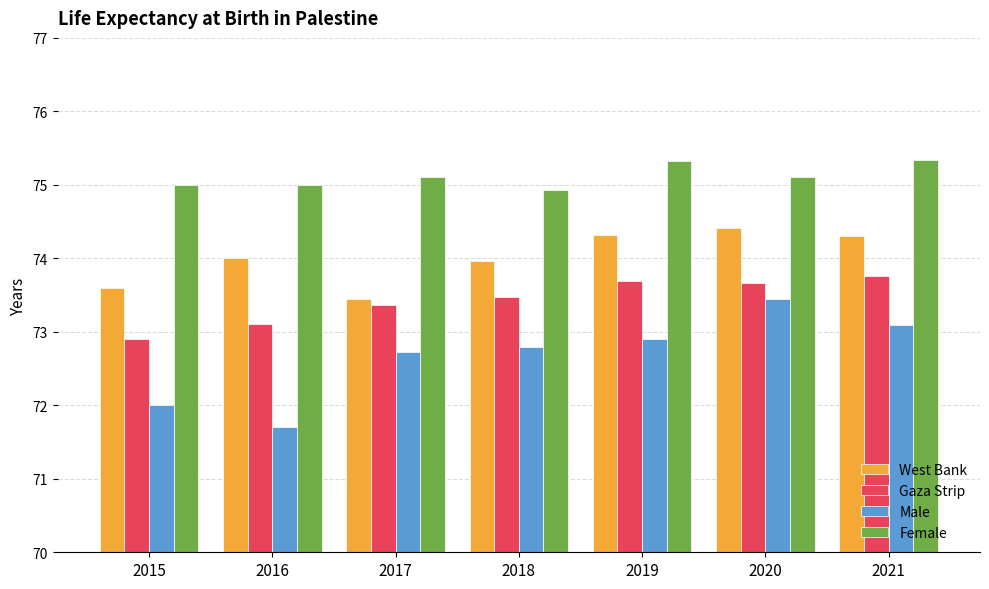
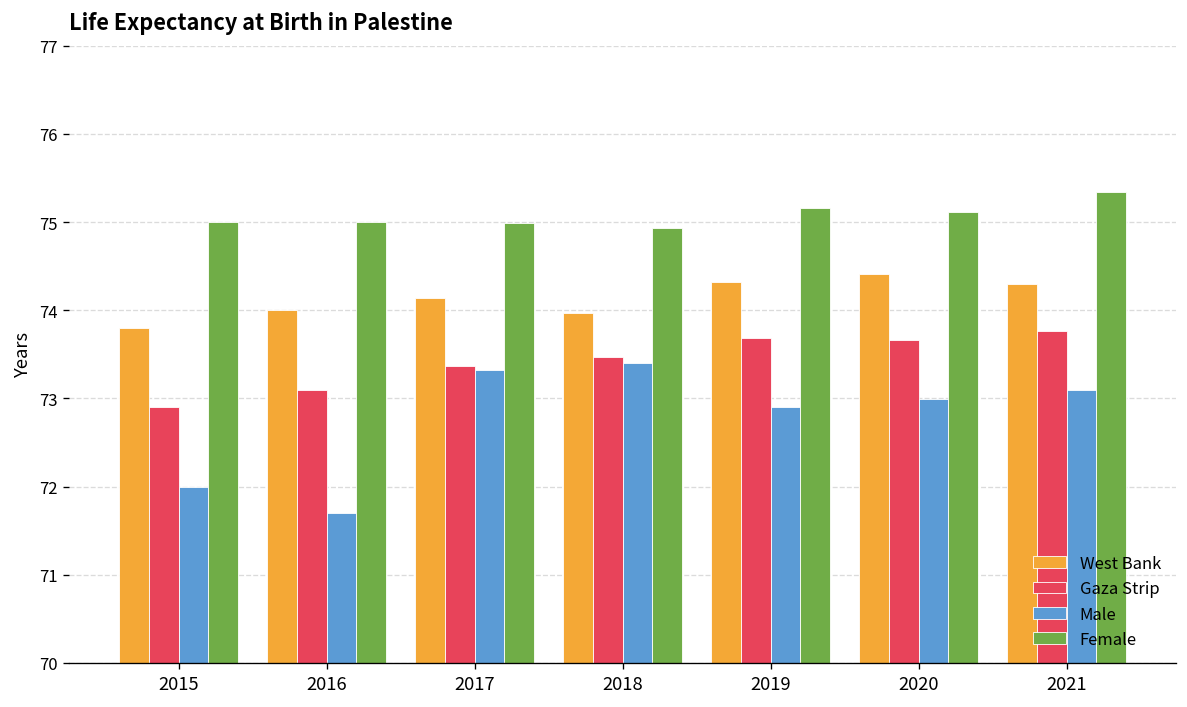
  {
    "West Bank": {
-     "2015": 73.6,
+     "2015": 73.8,
      "2016": 74.0,
-     "2017": 73.4,
+     "2017": 74.1,
      "2018": 74.0,
      "2019": 74.3,
      "2020": 74.4,
      "2021": 74.3
    },
    "Gaza Strip": {
      "2015": 72.9,
      "2016": 73.1,
      "2017": 73.4,
      "2018": 73.5,
      "2019": 73.7,
      "2020": 73.7,
      "2021": 73.8
    },
    "Male": {
      "2015": 72.0,
      "2016": 71.7,
-     "2017": 72.7,
-     "2018": 72.8,
+     "2017": 73.3,
+     "2018": 73.4,
      "2019": 72.9,
-     "2020": 73.5,
+     "2020": 73.0,
      "2021": 73.1
    },
    "Female": {
      "2015": 75.0,
      "2016": 75.0,
-     "2017": 75.1,
+     "2017": 75.0,
      "2018": 74.9,
-     "2019": 75.3,
+     "2019": 75.2,
      "2020": 75.1,
      "2021": 75.3
    }
  }
